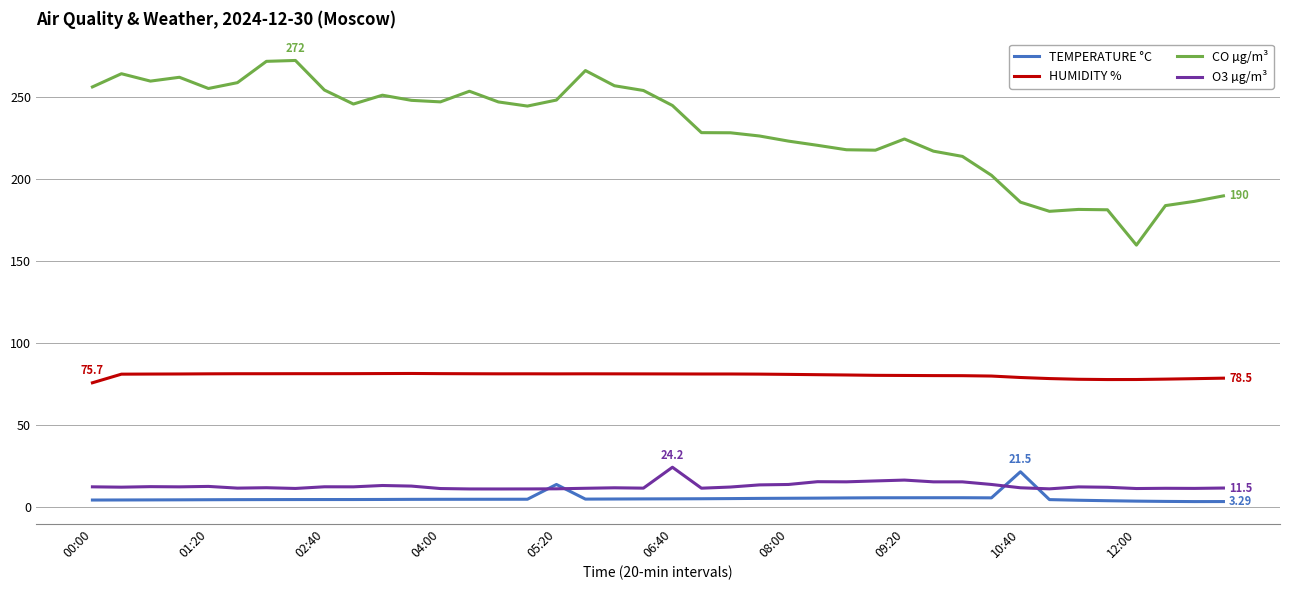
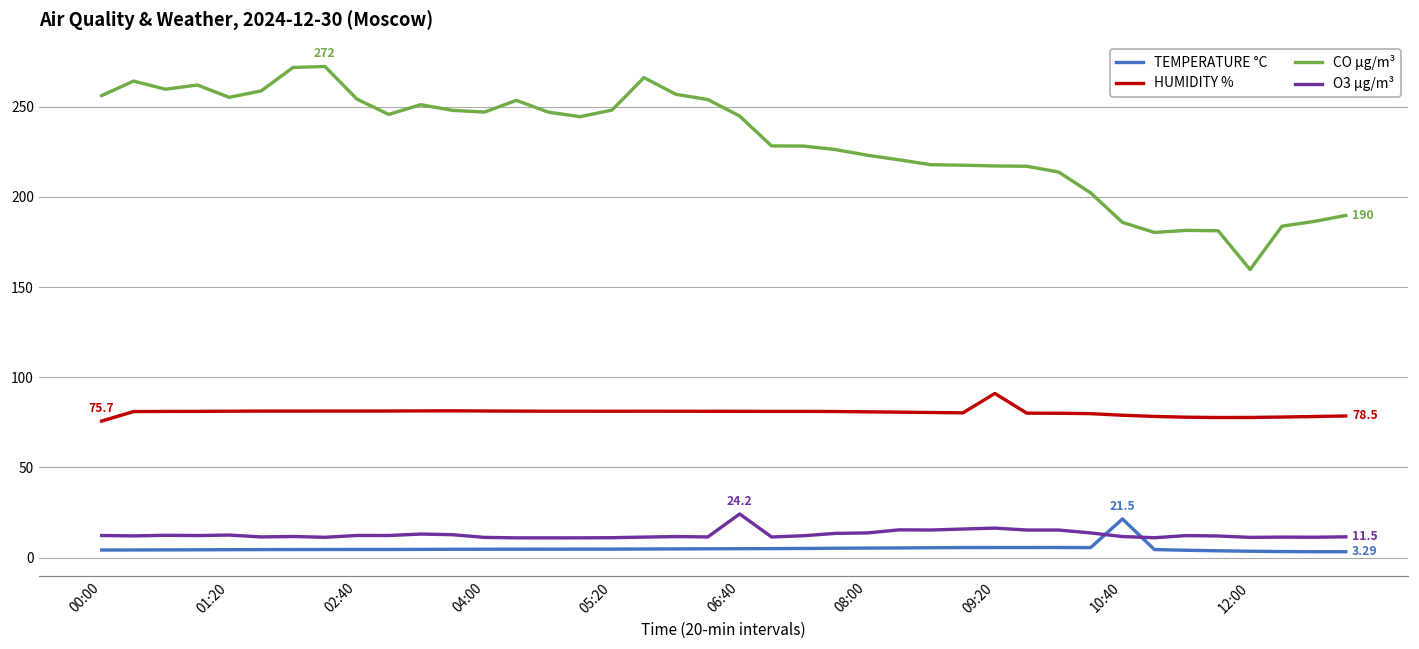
  {
    "TEMPERATURE °C": {
      "00:00": 4,
      "01:20": 4,
      "02:40": 5,
      "04:00": 5,
-     "05:20": 14,
+     "05:20": 5,
      "06:40": 5,
      "08:00": 5,
      "09:20": 6,
      "12:00": 4
    },
    "HUMIDITY %": {
      "01:20": 81,
      "02:40": 81,
      "04:00": 81,
      "05:20": 81,
      "06:40": 81,
      "08:00": 81,
-     "09:20": 80,
+     "09:20": 91,
      "10:40": 79,
      "12:00": 78
    },
    "CO µg/m³": {
      "00:00": 256,
      "01:20": 255,
      "02:40": 254,
      "04:00": 247,
      "05:20": 248,
      "06:40": 245,
      "08:00": 223,
-     "09:20": 224,
+     "09:20": 217,
      "10:40": 186,
      "12:00": 160
    },
    "O3 µg/m³": {
      "06:40": 24.2
    }
  }
